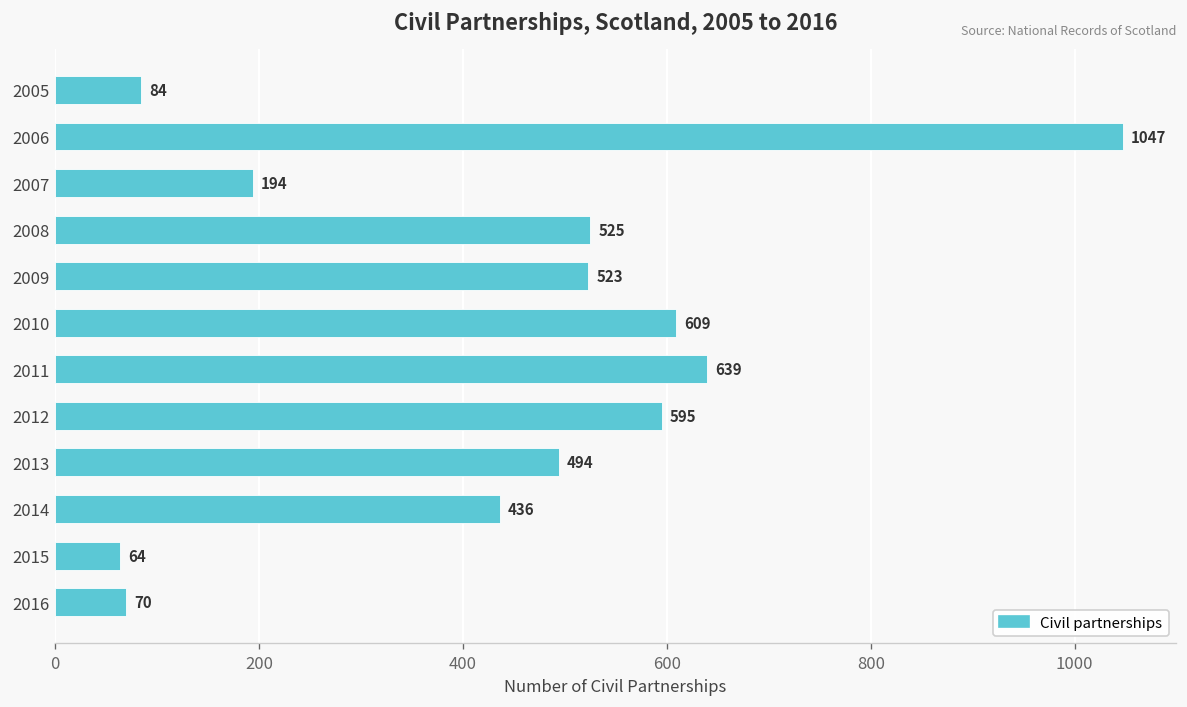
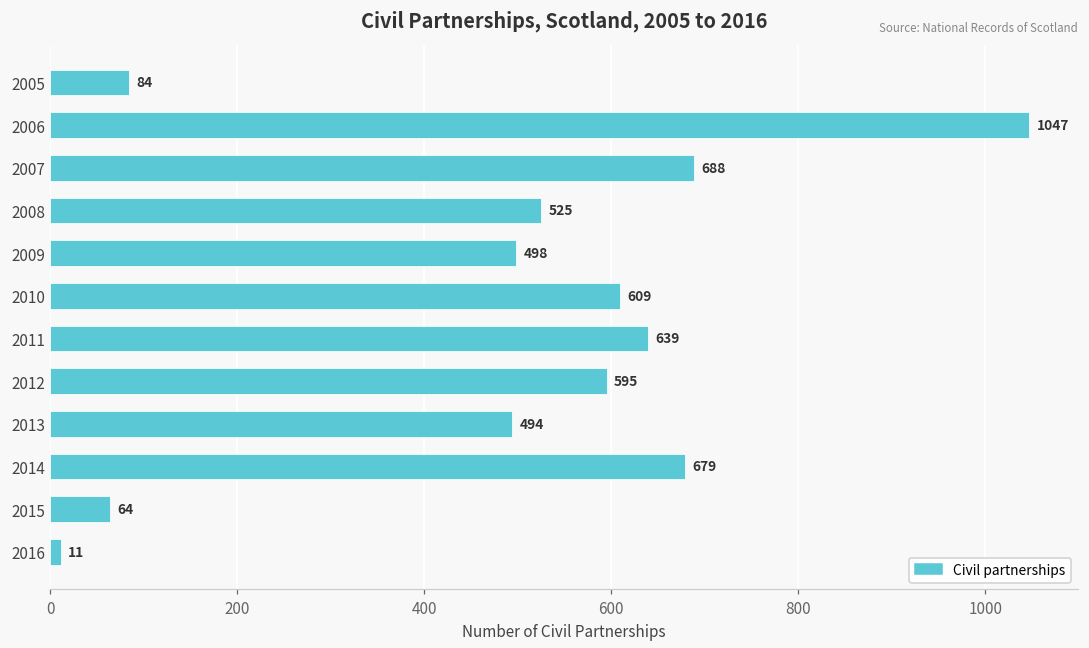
  {
    "2005": 84,
    "2006": 1047,
-   "2007": 194,
+   "2007": 688,
    "2008": 525,
-   "2009": 523,
+   "2009": 498,
    "2010": 609,
    "2011": 639,
    "2012": 595,
    "2013": 494,
-   "2014": 436,
+   "2014": 679,
    "2015": 64,
-   "2016": 70
+   "2016": 11
  }
